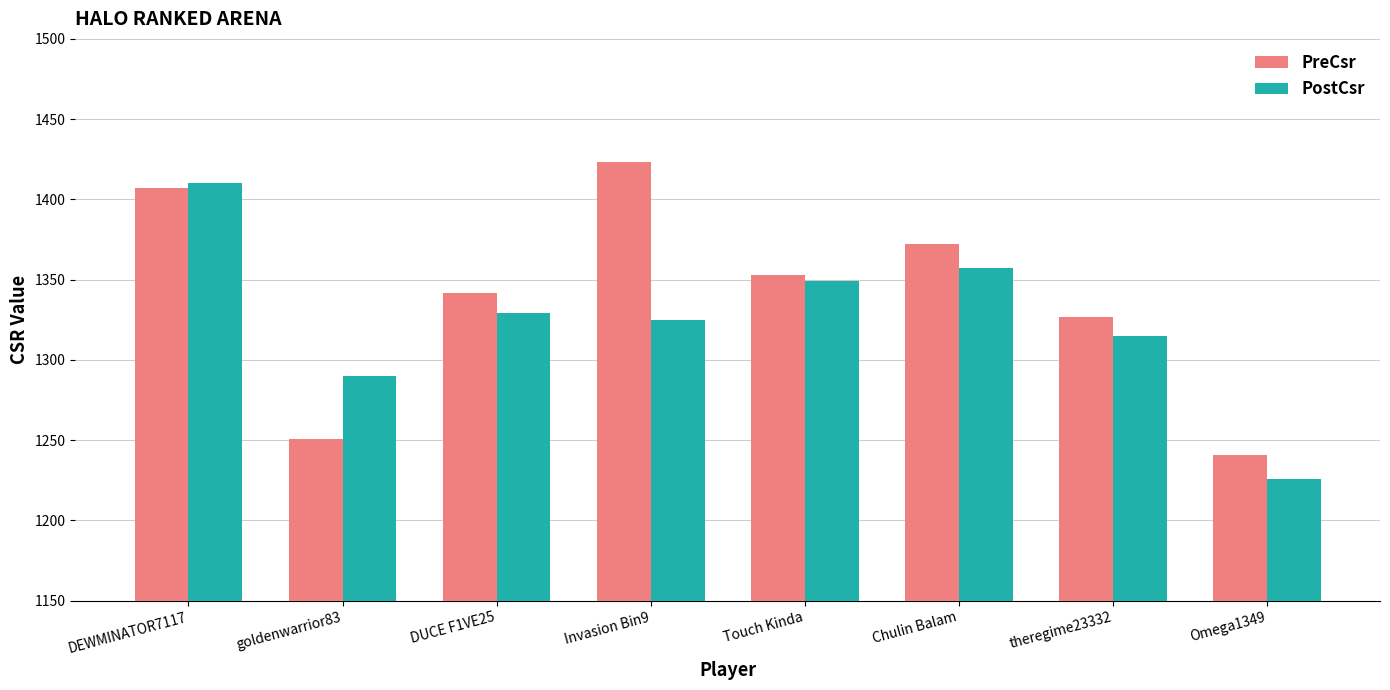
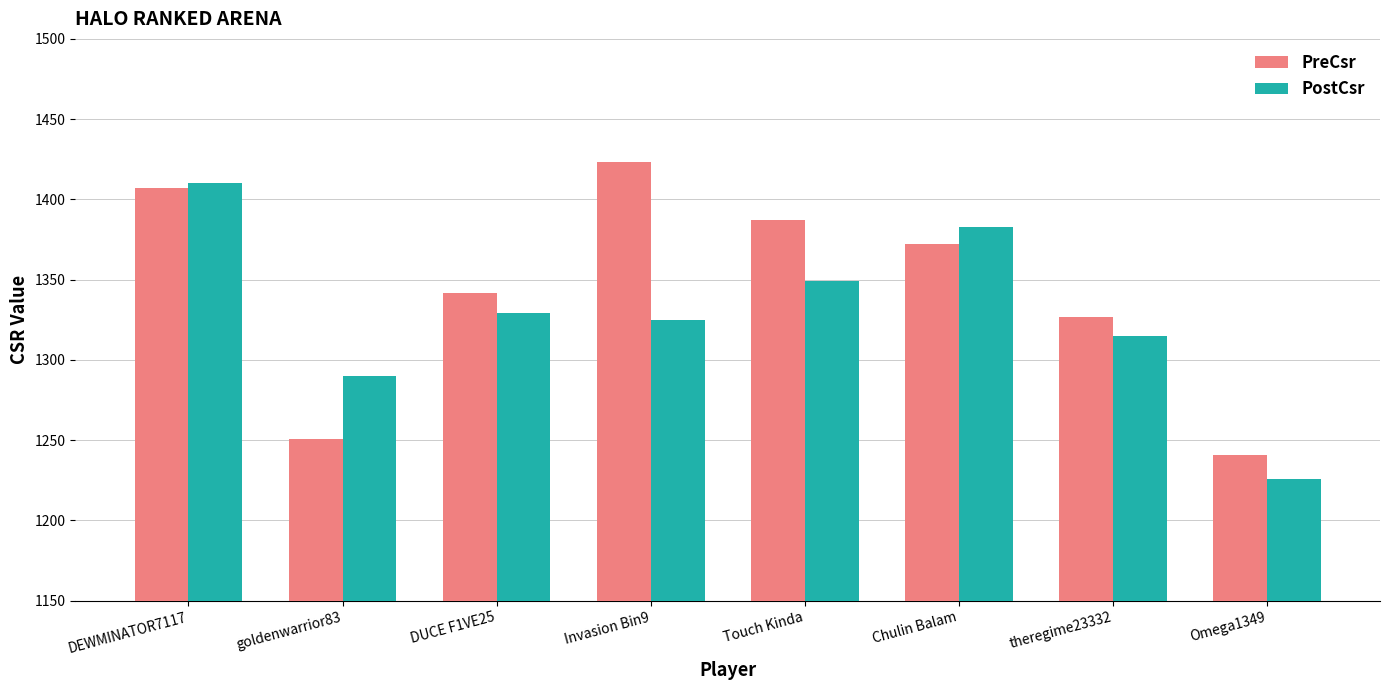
  {
    "PreCsr": {
      "DEWMINATOR7117": 1407,
      "goldenwarrior83": 1251,
      "DUCE F1VE25": 1342,
      "Invasion Bin9": 1423,
-     "Touch Kinda": 1353,
+     "Touch Kinda": 1387,
      "Chulin Balam": 1372,
      "theregime23332": 1327,
      "Omega1349": 1241
    },
    "PostCsr": {
      "DEWMINATOR7117": 1410,
      "goldenwarrior83": 1290,
      "DUCE F1VE25": 1329,
      "Invasion Bin9": 1325,
      "Touch Kinda": 1349,
-     "Chulin Balam": 1357,
+     "Chulin Balam": 1383,
      "theregime23332": 1315,
      "Omega1349": 1226
    }
  }
